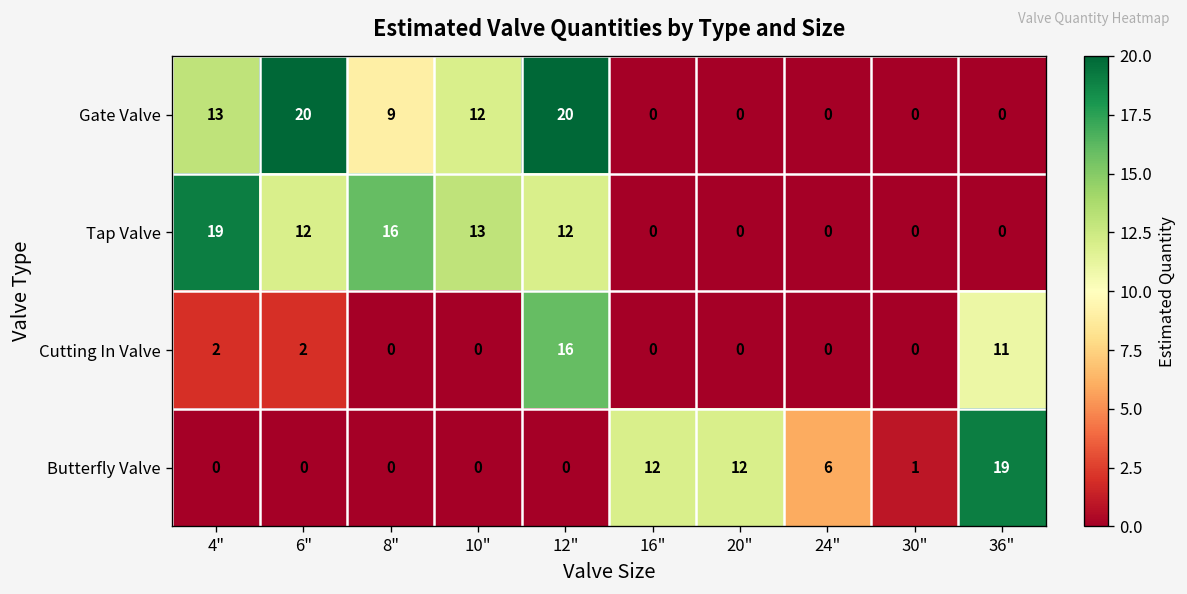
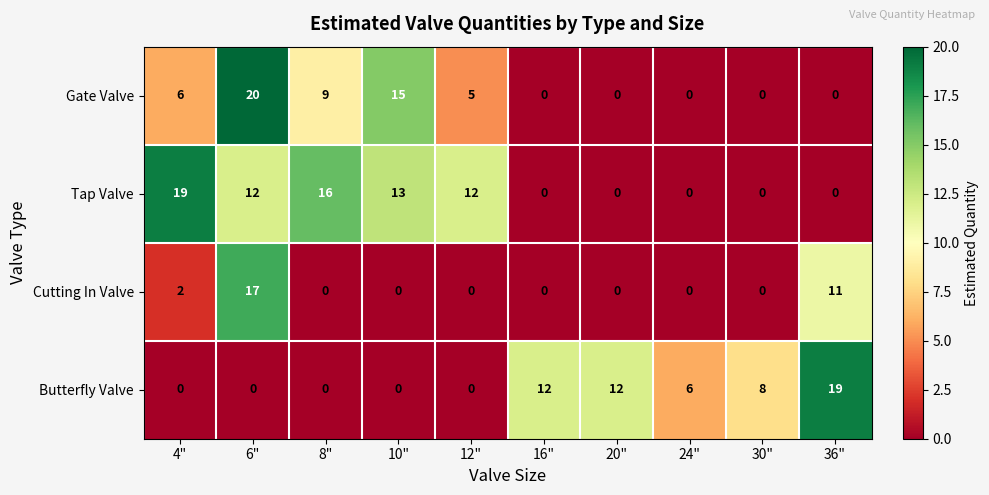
  {
    "Gate Valve": {
-     "4\"": 13,
+     "4\"": 6,
      "6\"": 20,
      "8\"": 9,
-     "10\"": 12,
-     "12\"": 20,
+     "10\"": 15,
+     "12\"": 5,
      "16\"": 0,
      "20\"": 0,
      "24\"": 0,
      "30\"": 0,
      "36\"": 0
    },
    "Tap Valve": {
      "4\"": 19,
      "6\"": 12,
      "8\"": 16,
      "10\"": 13,
      "12\"": 12,
      "16\"": 0,
      "20\"": 0,
      "24\"": 0,
      "30\"": 0,
      "36\"": 0
    },
    "Cutting In Valve": {
      "4\"": 2,
-     "6\"": 2,
+     "6\"": 17,
      "8\"": 0,
      "10\"": 0,
-     "12\"": 16,
+     "12\"": 0,
      "16\"": 0,
      "20\"": 0,
      "24\"": 0,
      "30\"": 0,
      "36\"": 11
    },
    "Butterfly Valve": {
      "4\"": 0,
      "6\"": 0,
      "8\"": 0,
      "10\"": 0,
      "12\"": 0,
      "16\"": 12,
      "20\"": 12,
      "24\"": 6,
-     "30\"": 1,
+     "30\"": 8,
      "36\"": 19
    }
  }
